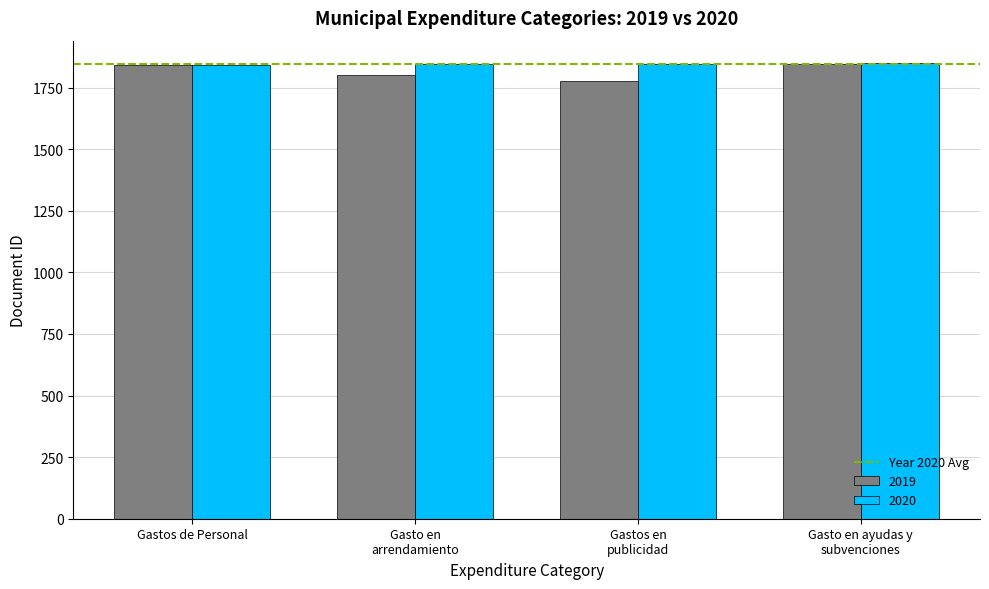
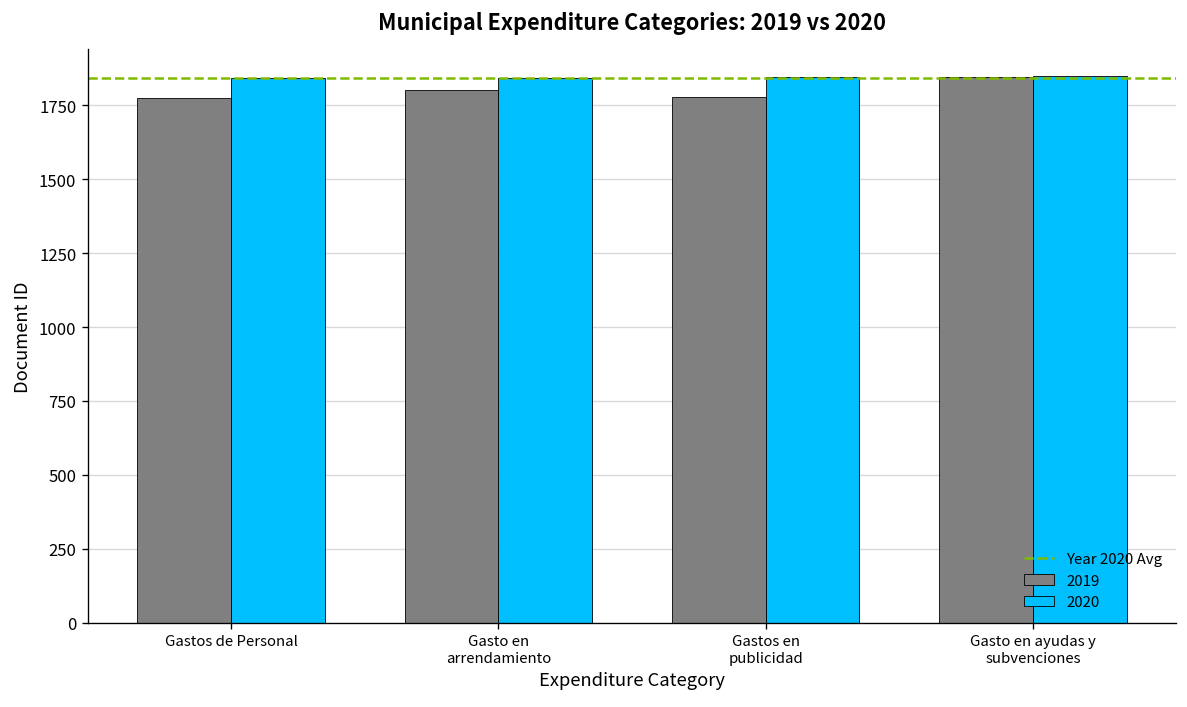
  {
    "2019": {
-     "Gastos de Personal": 1840,
+     "Gastos de Personal": 1780,
      "Gasto en arrendamiento": 1800,
      "Gastos en publicidad": 1780,
      "Gasto en ayudas y subvenciones": 1850
    },
    "2020": {
      "Gastos de Personal": 1840,
      "Gasto en arrendamiento": 1840,
      "Gastos en publicidad": 1850,
      "Gasto en ayudas y subvenciones": 1850
    }
  }
